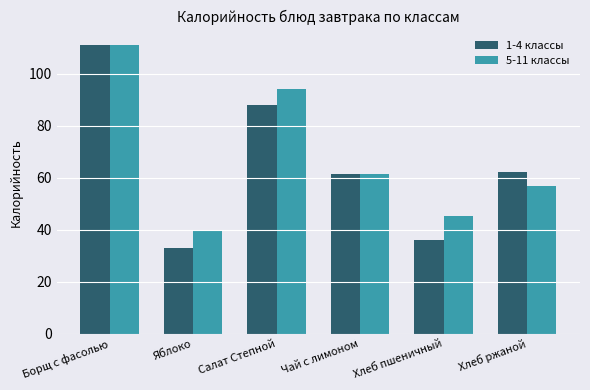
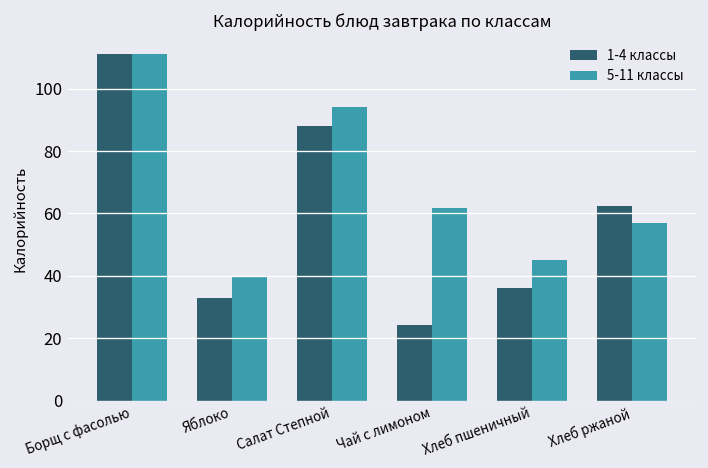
  {
    "1-4 классы": {
      "Борщ с фасолью": 111,
      "Яблоко": 33,
      "Салат Степной": 88,
-     "Чай с лимоном": 62,
+     "Чай с лимоном": 24,
      "Хлеб пшеничный": 36,
      "Хлеб ржаной": 62
    },
    "5-11 классы": {
      "Борщ с фасолью": 111,
      "Яблоко": 40,
      "Салат Степной": 94,
      "Чай с лимоном": 62,
      "Хлеб пшеничный": 45,
      "Хлеб ржаной": 57
    }
  }
